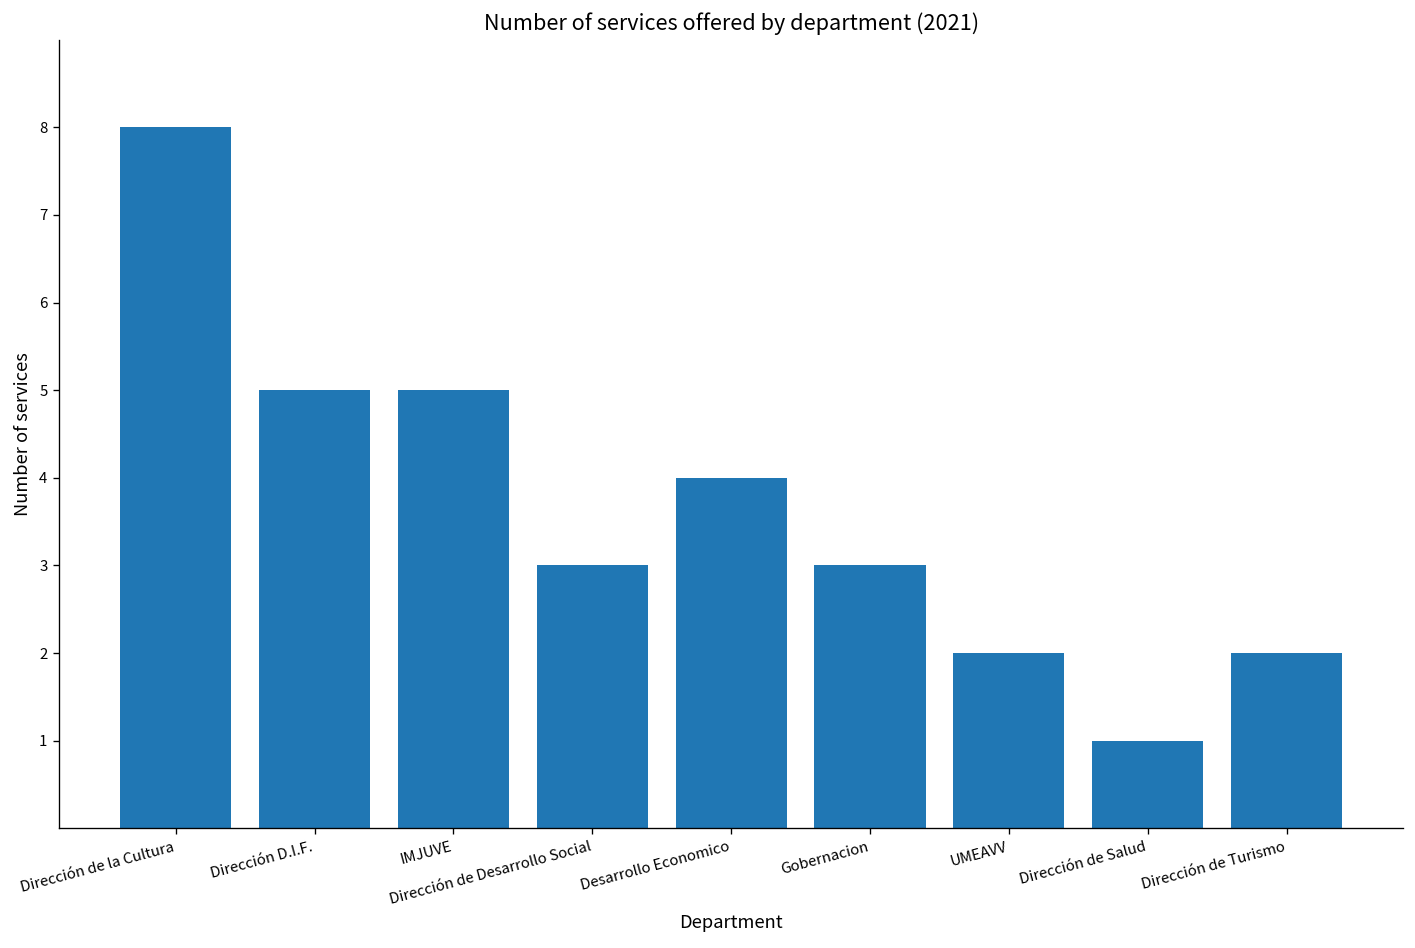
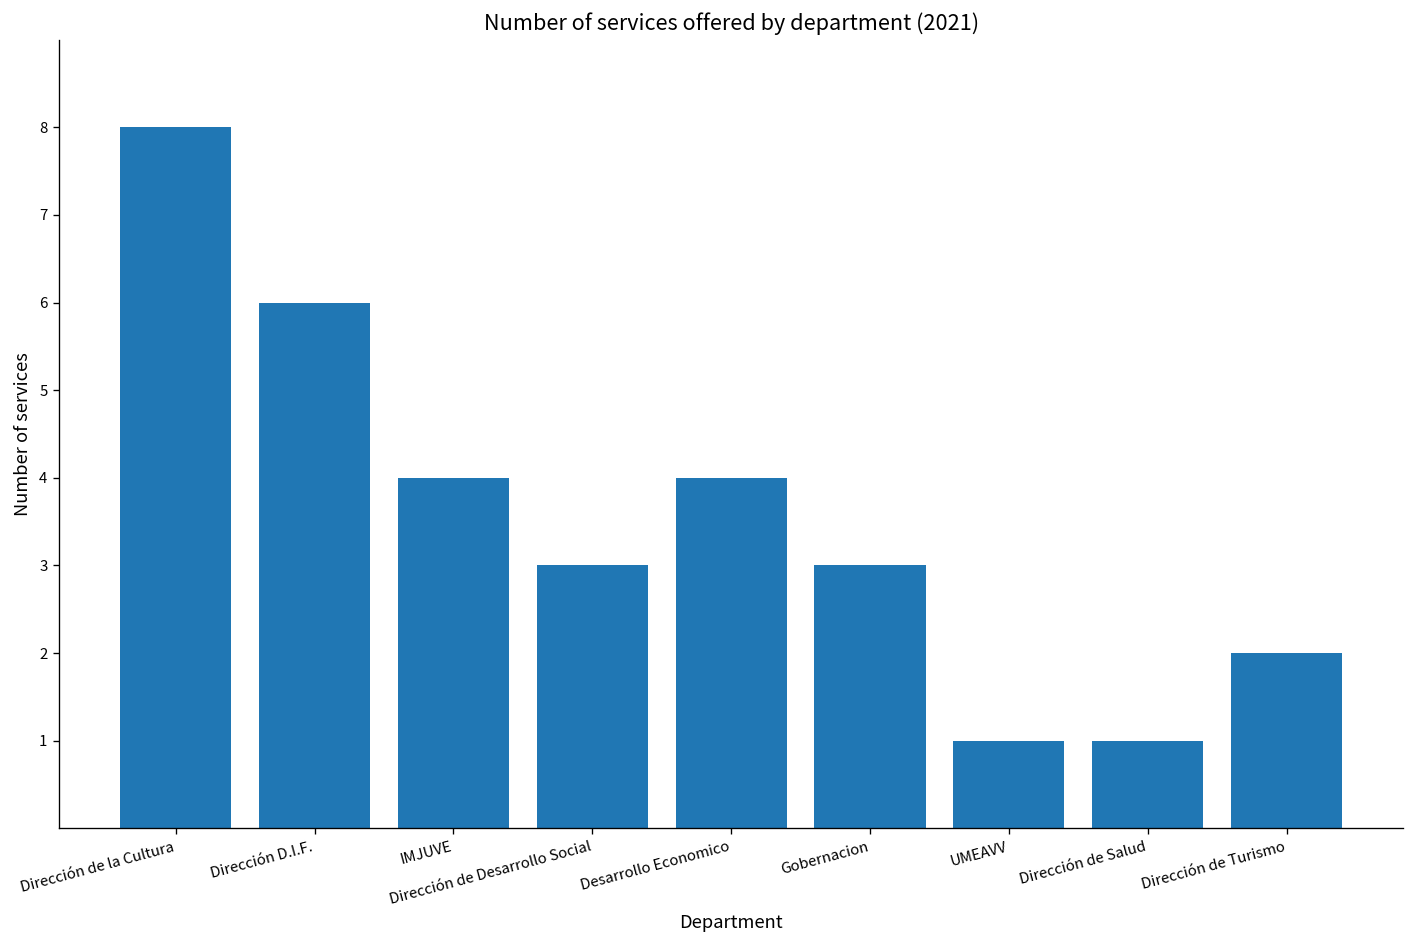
  {
    "Dirección de la Cultura": 8,
-   "Dirección D.I.F.": 5,
-   "IMJUVE": 5,
+   "Dirección D.I.F.": 6,
+   "IMJUVE": 4,
    "Dirección de Desarrollo Social": 3,
    "Desarrollo Economico": 4,
    "Gobernacion": 3,
-   "UMEAVV": 2,
+   "UMEAVV": 1,
    "Dirección de Salud": 1,
    "Dirección de Turismo": 2
  }
